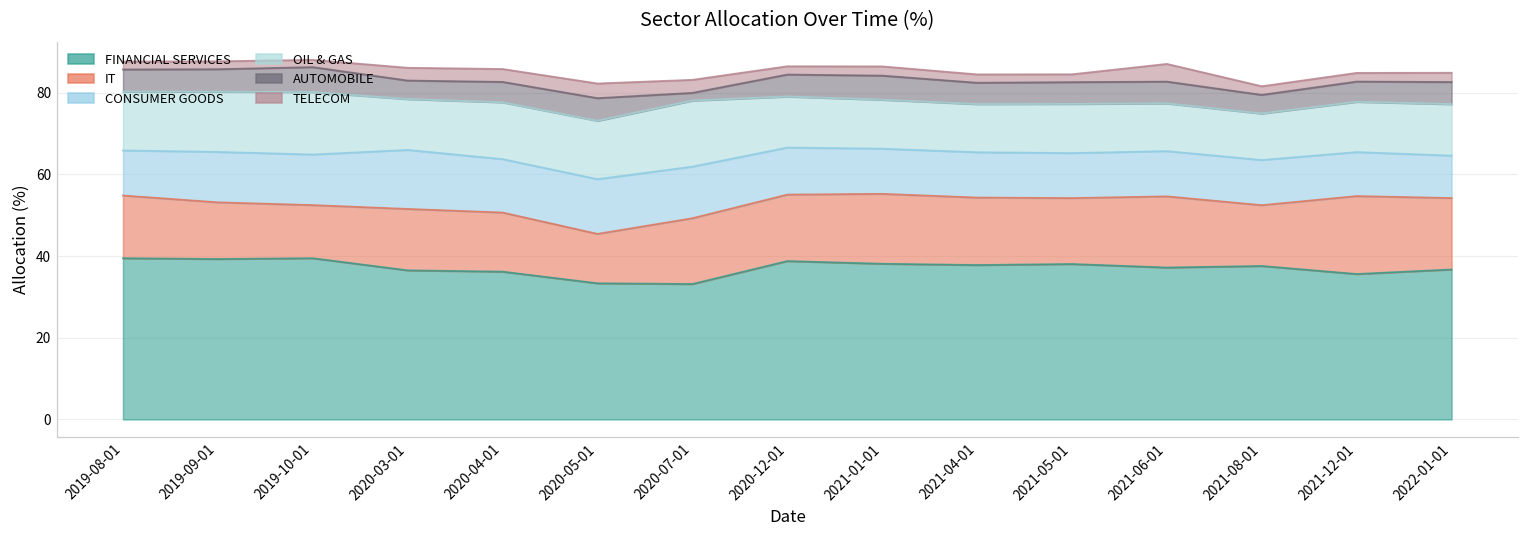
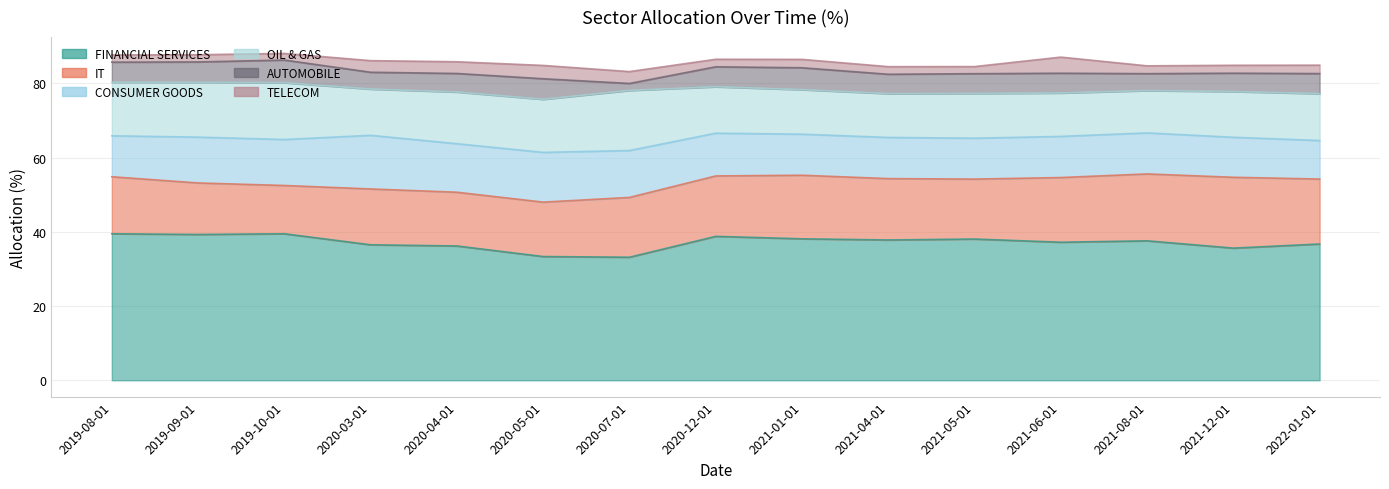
  {
    "FINANCIAL SERVICES": {
      "2019-08-01": 39,
      "2019-09-01": 39,
      "2019-10-01": 39,
      "2020-03-01": 37,
      "2020-04-01": 36,
      "2020-05-01": 33,
      "2020-07-01": 33,
      "2020-12-01": 39,
      "2021-01-01": 38,
      "2021-04-01": 38,
      "2021-05-01": 38,
      "2021-06-01": 37,
      "2021-08-01": 38,
      "2021-12-01": 36,
      "2022-01-01": 37
    },
    "IT": {
      "2019-08-01": 15,
      "2019-09-01": 14,
      "2019-10-01": 13,
      "2020-03-01": 15,
      "2020-04-01": 14,
-     "2020-05-01": 12,
+     "2020-05-01": 15,
      "2020-07-01": 16,
      "2020-12-01": 16,
      "2021-01-01": 17,
      "2021-04-01": 17,
      "2021-05-01": 16,
      "2021-06-01": 17,
-     "2021-08-01": 15,
+     "2021-08-01": 18,
      "2021-12-01": 19,
      "2022-01-01": 18
    },
    "AUTOMOBILE": {
      "2019-08-01": 5,
      "2019-09-01": 6,
      "2019-10-01": 6,
      "2020-03-01": 5,
      "2020-04-01": 5,
      "2020-05-01": 6,
      "2020-07-01": 2,
      "2020-12-01": 5,
      "2021-01-01": 6,
      "2021-04-01": 5,
      "2021-05-01": 5,
      "2021-06-01": 5,
      "2021-08-01": 5,
      "2021-12-01": 5,
      "2022-01-01": 5
    },
    "TELECOM": {
      "2019-08-01": 2,
      "2019-09-01": 2,
      "2019-10-01": 2,
      "2020-03-01": 3,
      "2020-04-01": 3,
      "2020-05-01": 4,
      "2020-07-01": 3,
      "2020-12-01": 2,
      "2021-01-01": 2,
      "2021-04-01": 2,
      "2021-05-01": 2,
      "2021-06-01": 4,
      "2021-08-01": 2,
      "2021-12-01": 2,
      "2022-01-01": 2
    }
  }
